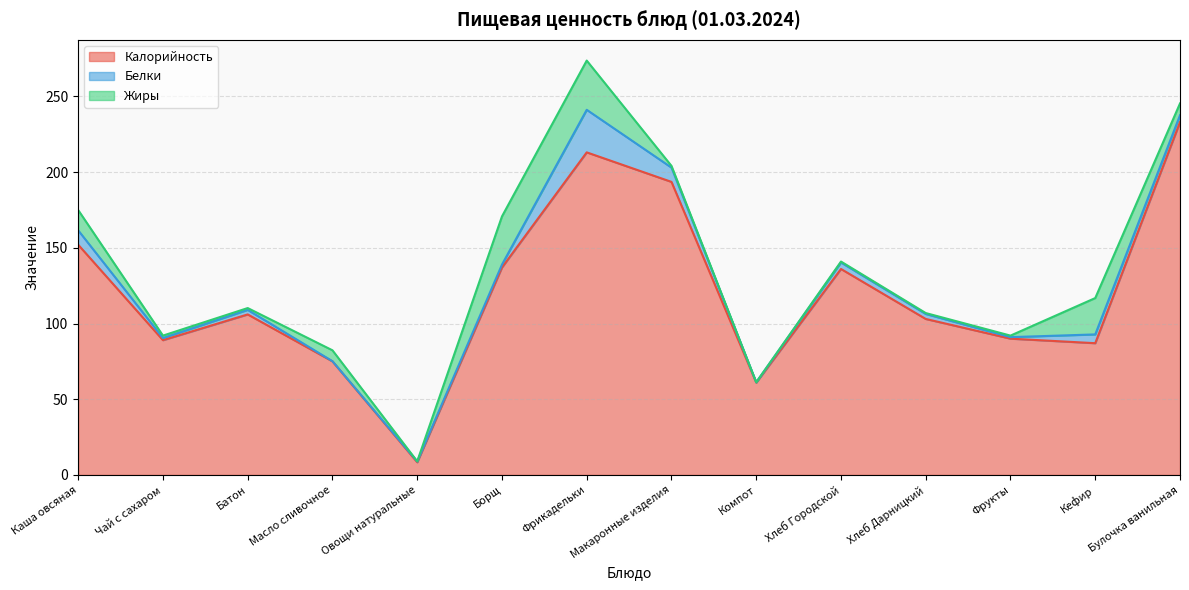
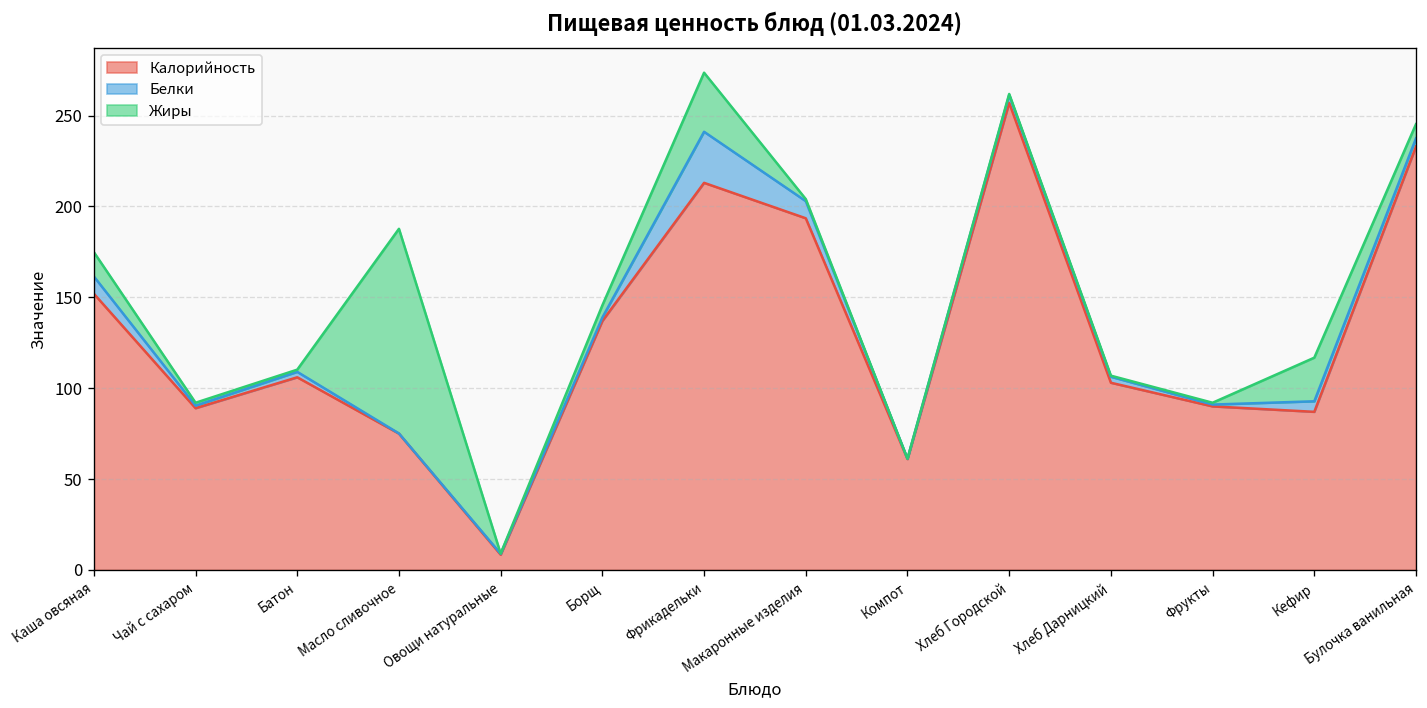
  {
    "Калорийность": {
      "Каша овсяная": 152,
      "Батон": 106,
      "Борщ": 137,
      "Фрикадельки": 213,
      "Макаронные изделия": 194,
-     "Хлеб Городской": 136,
+     "Хлеб Городской": 257,
      "Хлеб Дарницкий": 103,
      "Кефир": 87,
      "Булочка ванильная": 233
    },
    "Белки": {
      "Каша овсяная": 10,
      "Борщ": 2,
      "Фрикадельки": 28,
      "Кефир": 6,
      "Булочка ванильная": 5
    },
    "Жиры": {
      "Каша овсяная": 13,
-     "Масло сливочное": 7,
-     "Борщ": 32,
+     "Масло сливочное": 113,
+     "Борщ": 7,
      "Фрикадельки": 33,
      "Кефир": 24,
      "Булочка ванильная": 8
    }
  }
